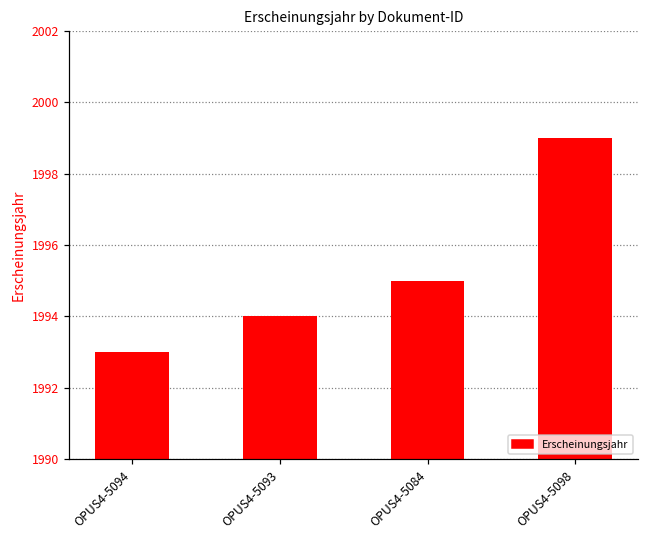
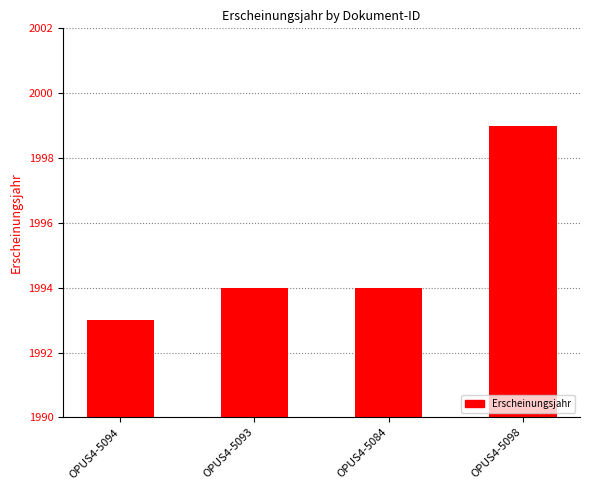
  {
    "OPUS4-5094": 1993,
    "OPUS4-5093": 1994,
-   "OPUS4-5084": 1995,
+   "OPUS4-5084": 1994,
    "OPUS4-5098": 1999
  }
